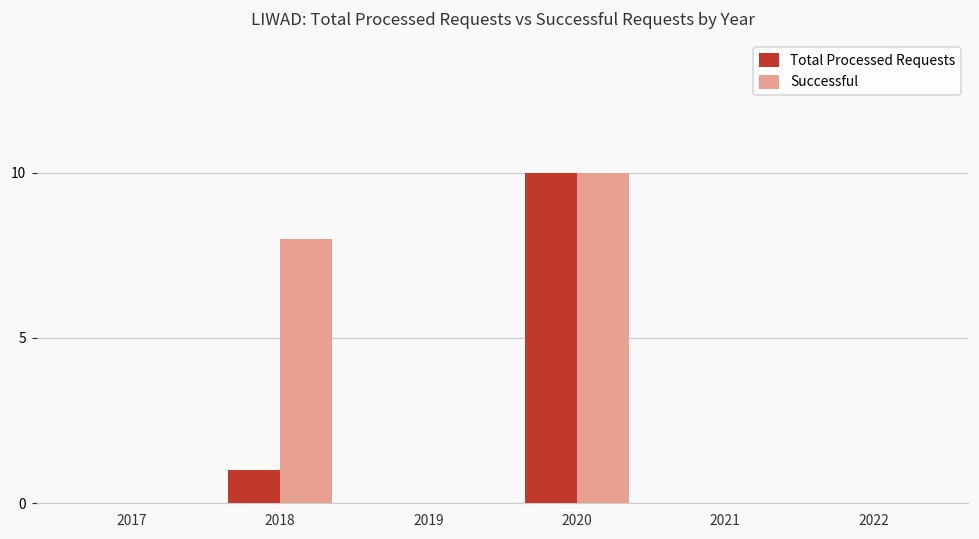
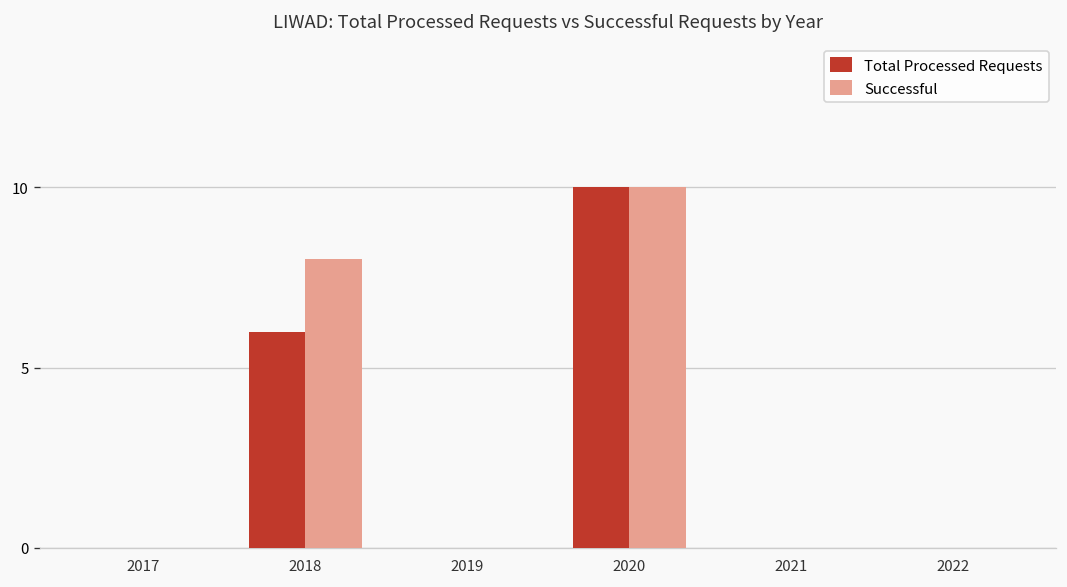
  {
    "Total Processed Requests": {
      "2017": 0,
-     "2018": 1,
+     "2018": 6,
      "2019": 0,
      "2020": 10,
      "2021": 0,
      "2022": 0
    },
    "Successful": {
      "2017": 0,
      "2018": 8,
      "2019": 0,
      "2020": 10,
      "2021": 0,
      "2022": 0
    }
  }
